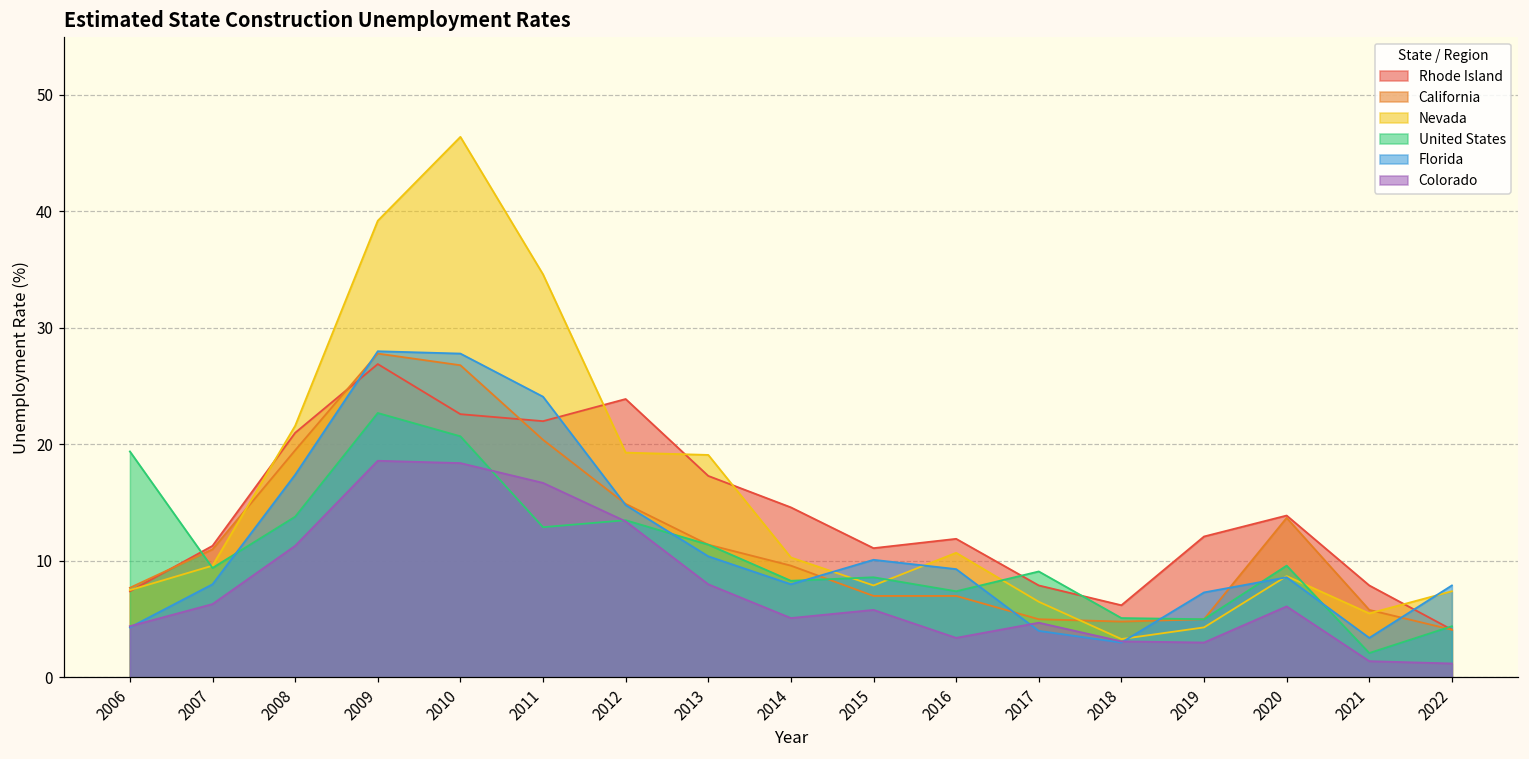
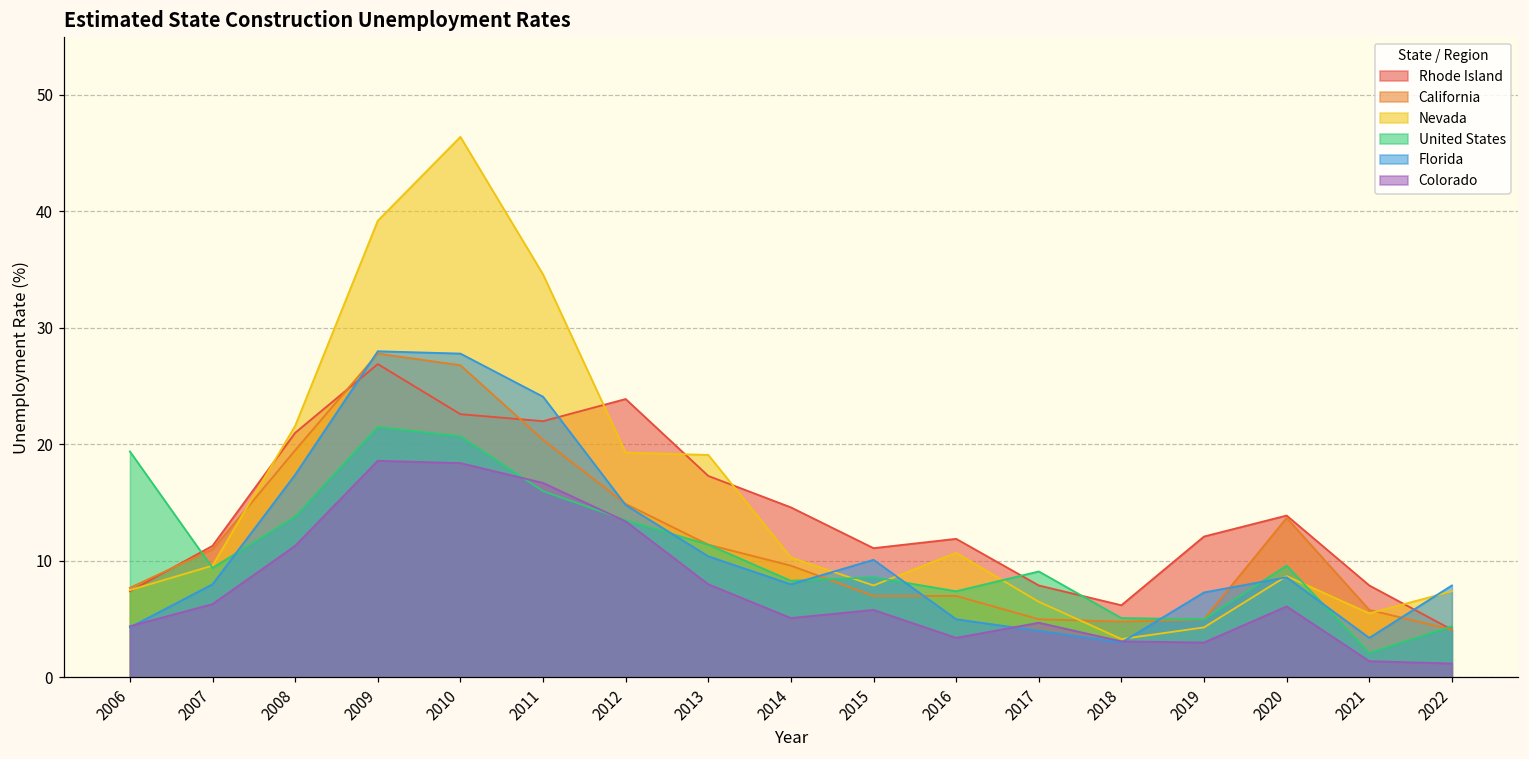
  {
    "Nevada": {
      "2008": 21.6,
      "2009": 39.2,
      "2010": 46.4,
      "2011": 34.6,
      "2012": 19.3,
      "2013": 19.1,
      "2014": 10.3,
      "2015": 7.9,
      "2016": 10.7,
      "2017": 6.5,
      "2019": 4.3,
      "2021": 5.5,
      "2022": 7.4
    },
    "United States": {
      "2006": 19.4,
      "2008": 13.8,
-     "2009": 22.7,
+     "2009": 21.5,
      "2010": 20.7,
-     "2011": 12.9,
+     "2011": 16.0,
      "2014": 8.3,
      "2015": 8.6,
      "2016": 7.4,
      "2017": 9.1,
      "2018": 5.1,
      "2020": 9.6,
      "2021": 2.1,
      "2022": 4.4
    },
    "Florida": {
      "2007": 8.0,
      "2008": 17.4,
      "2010": 27.8,
      "2011": 24.1,
      "2013": 10.4,
      "2014": 8.0,
      "2015": 10.1,
-     "2016": 9.3,
+     "2016": 5.0,
      "2017": 4.0,
      "2019": 7.3,
      "2021": 3.4,
      "2022": 7.9
    },
    "Colorado": {
      "2007": 6.3,
      "2008": 11.3,
      "2009": 18.6,
      "2010": 18.4,
      "2011": 16.7,
      "2013": 8.0,
      "2014": 5.1,
      "2015": 5.8,
      "2016": 3.4,
      "2017": 4.7,
      "2019": 3.0,
      "2020": 6.1,
      "2021": 1.4,
      "2022": 1.2
    }
  }
